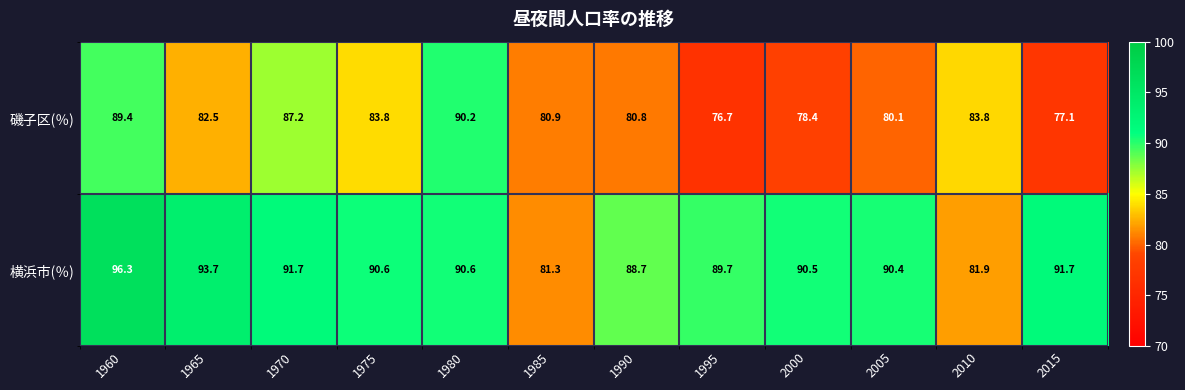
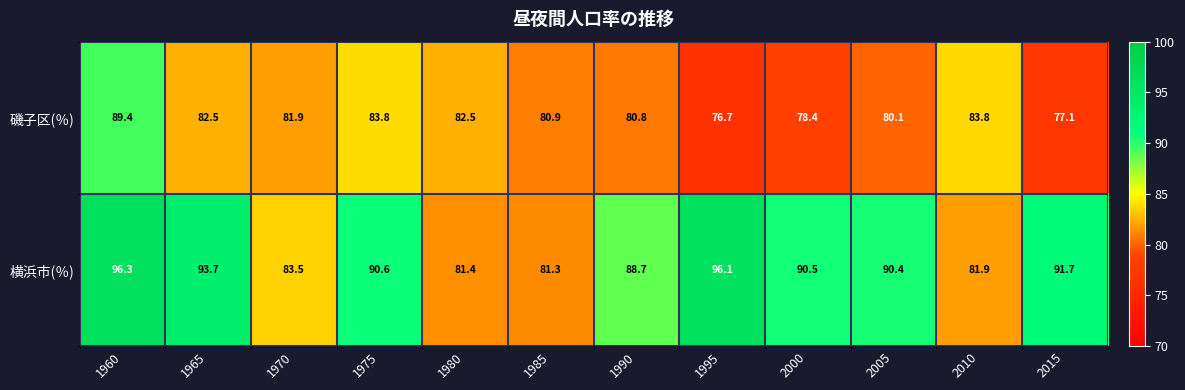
  {
    "磯子区(％)": {
      "1960": 89.4,
      "1965": 82.5,
-     "1970": 87.2,
+     "1970": 81.9,
      "1975": 83.8,
-     "1980": 90.2,
+     "1980": 82.5,
      "1985": 80.9,
      "1990": 80.8,
      "1995": 76.7,
      "2000": 78.4,
      "2005": 80.1,
      "2010": 83.8,
      "2015": 77.1
    },
    "横浜市(％)": {
      "1960": 96.3,
      "1965": 93.7,
-     "1970": 91.7,
+     "1970": 83.5,
      "1975": 90.6,
-     "1980": 90.6,
+     "1980": 81.4,
      "1985": 81.3,
      "1990": 88.7,
-     "1995": 89.7,
+     "1995": 96.1,
      "2000": 90.5,
      "2005": 90.4,
      "2010": 81.9,
      "2015": 91.7
    }
  }
